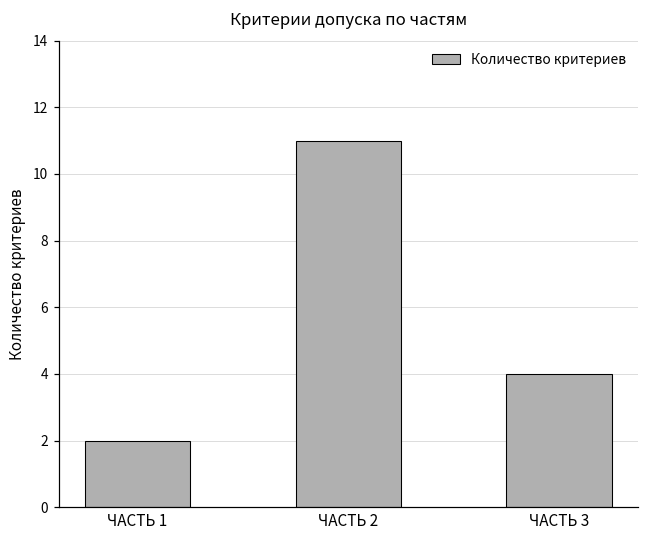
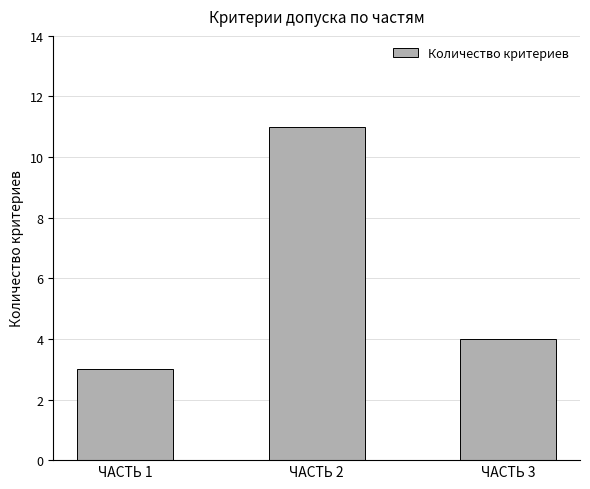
  {
-   "ЧАСТЬ 1": 2,
+   "ЧАСТЬ 1": 3,
    "ЧАСТЬ 2": 11,
    "ЧАСТЬ 3": 4
  }
